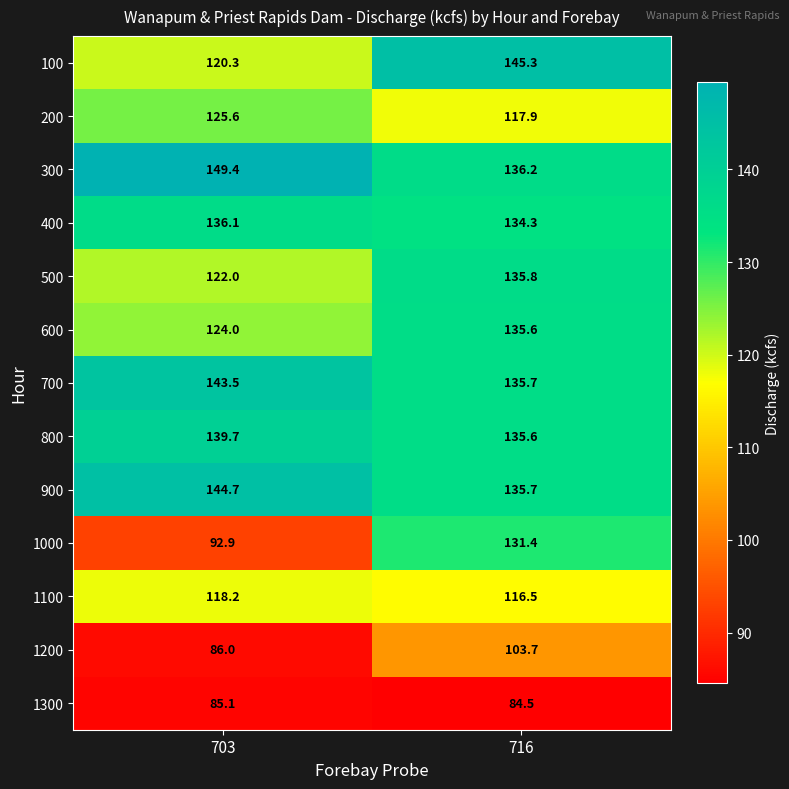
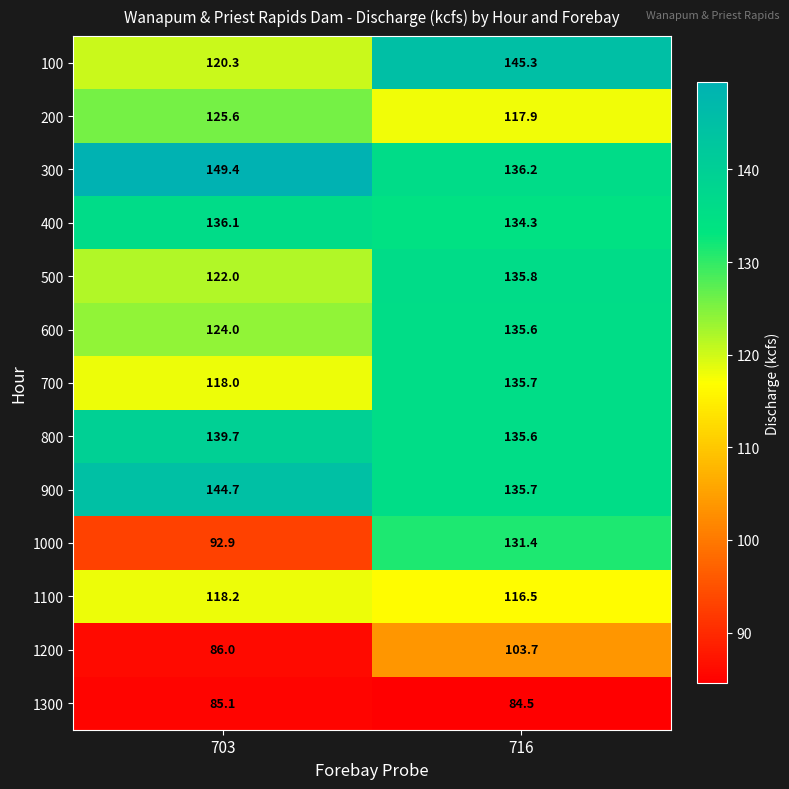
  {
    "100": {
      "703": 120.3,
      "716": 145.3
    },
    "200": {
      "703": 125.6,
      "716": 117.9
    },
    "300": {
      "703": 149.4,
      "716": 136.2
    },
    "400": {
      "703": 136.1,
      "716": 134.3
    },
    "500": {
      "703": 122.0,
      "716": 135.8
    },
    "600": {
      "703": 124.0,
      "716": 135.6
    },
    "700": {
-     "703": 143.5,
+     "703": 118.0,
      "716": 135.7
    },
    "800": {
      "703": 139.7,
      "716": 135.6
    },
    "900": {
      "703": 144.7,
      "716": 135.7
    },
    "1000": {
      "703": 92.9,
      "716": 131.4
    },
    "1100": {
      "703": 118.2,
      "716": 116.5
    },
    "1200": {
      "703": 86.0,
      "716": 103.7
    },
    "1300": {
      "703": 85.1,
      "716": 84.5
    }
  }
